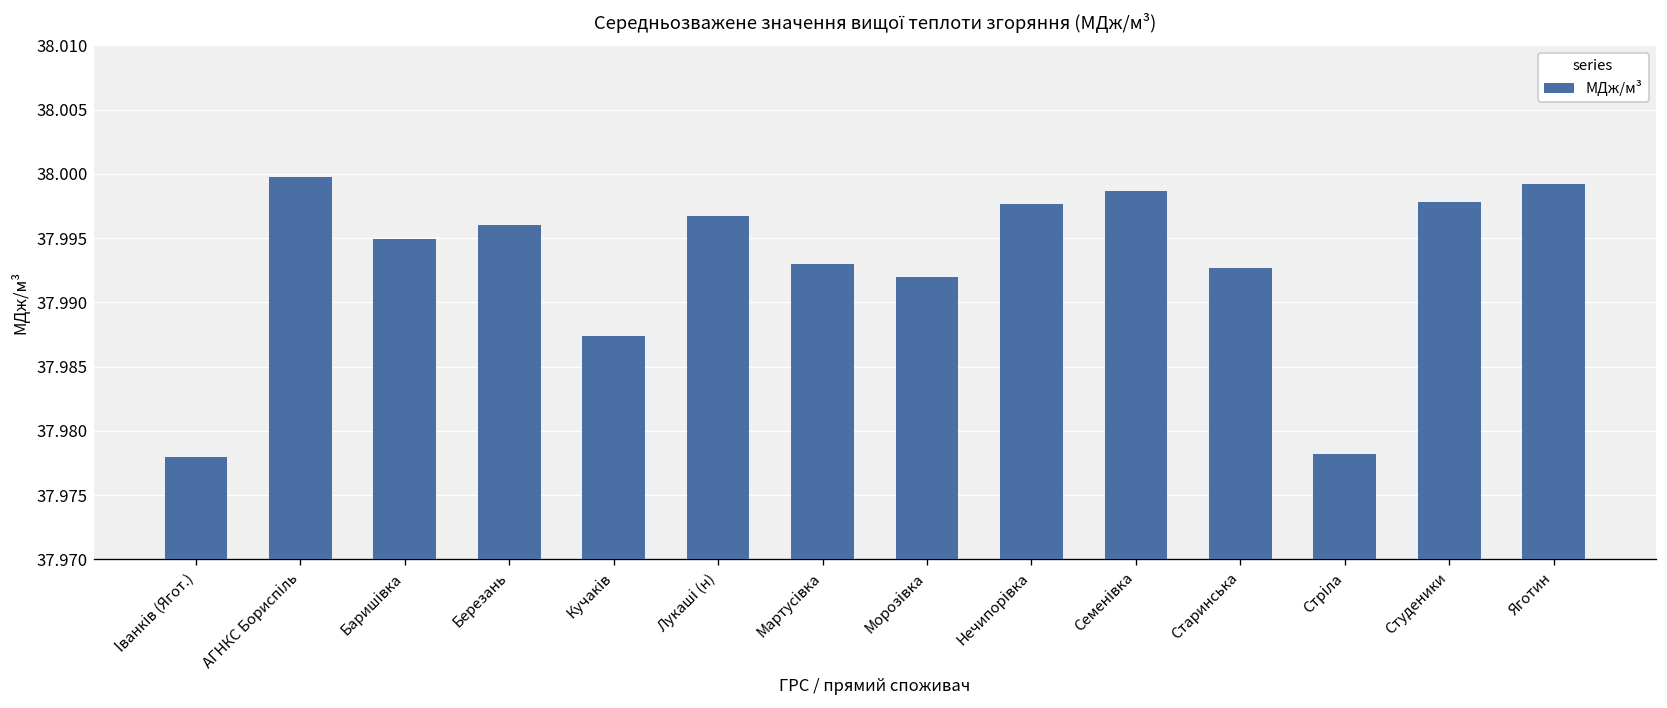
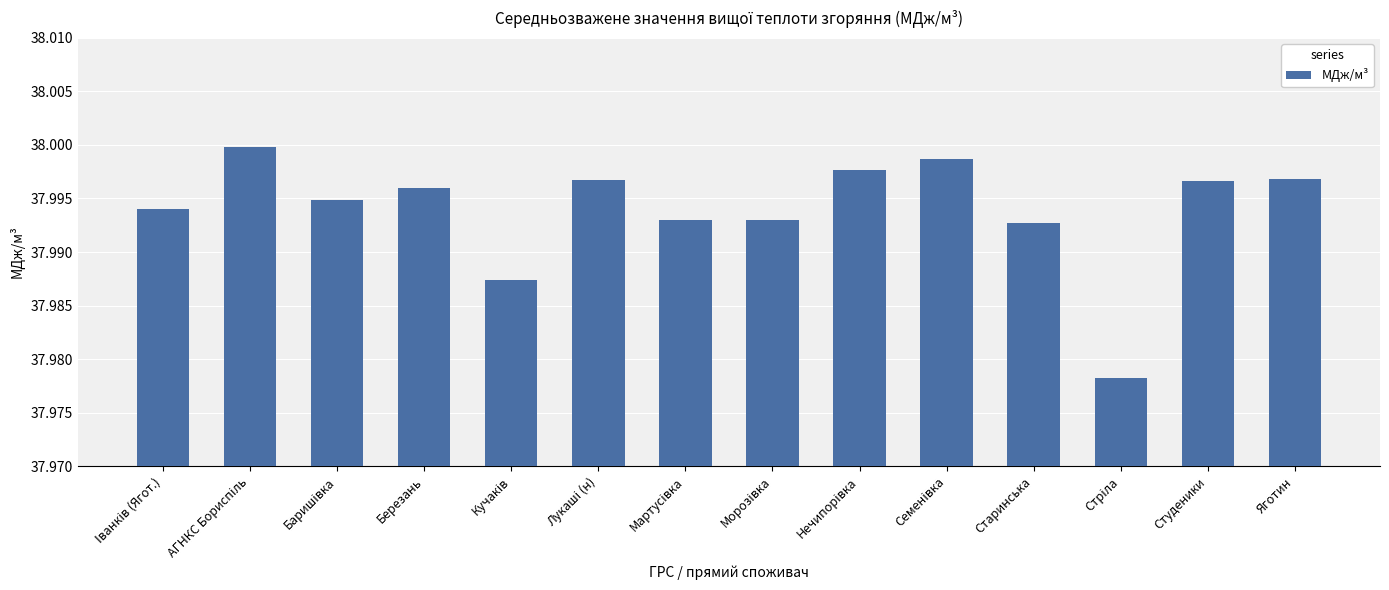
  {
-   "Іванків (Ягот.)": 37.978,
+   "Іванків (Ягот.)": 37.994,
    "АГНКС Бориспіль": 37.9998,
    "Баришівка": 37.9949,
    "Березань": 37.9960,
    "Кучаків": 37.9874,
    "Лукаші (н)": 37.9967,
    "Мартусівка": 37.9930,
-   "Морозівка": 37.992,
+   "Морозівка": 37.993,
    "Нечипорівка": 37.9977,
    "Семенівка": 37.9987,
    "Старинська": 37.9927,
    "Стріла": 37.9782,
-   "Студеники": 37.9978,
-   "Яготин": 37.9992
+   "Студеники": 37.9966,
+   "Яготин": 37.9968
  }
